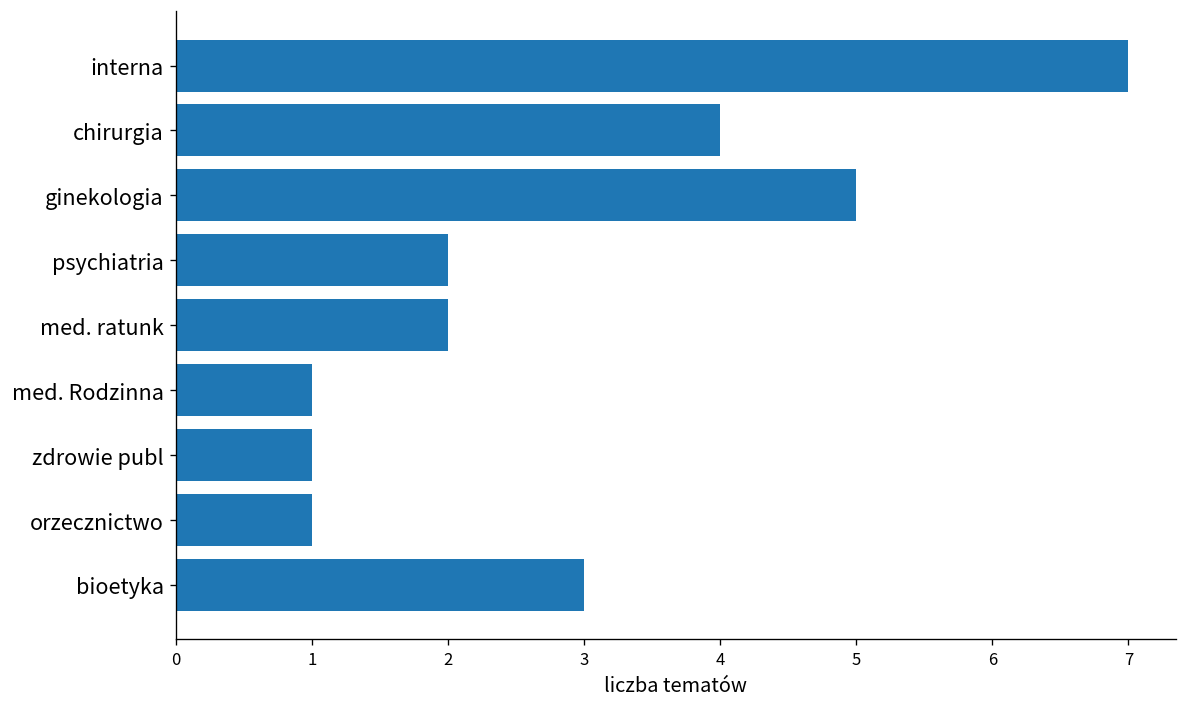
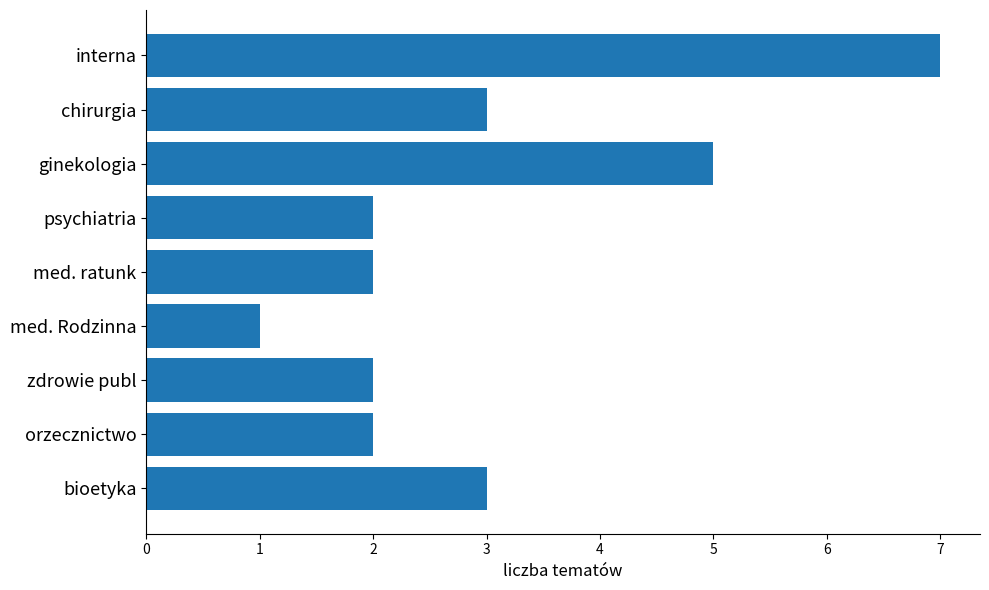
  {
    "interna": 7,
-   "chirurgia": 4,
+   "chirurgia": 3,
    "ginekologia": 5,
    "psychiatria": 2,
    "med. ratunk": 2,
    "med. Rodzinna": 1,
-   "zdrowie publ": 1,
-   "orzecznictwo": 1,
+   "zdrowie publ": 2,
+   "orzecznictwo": 2,
    "bioetyka": 3
  }
